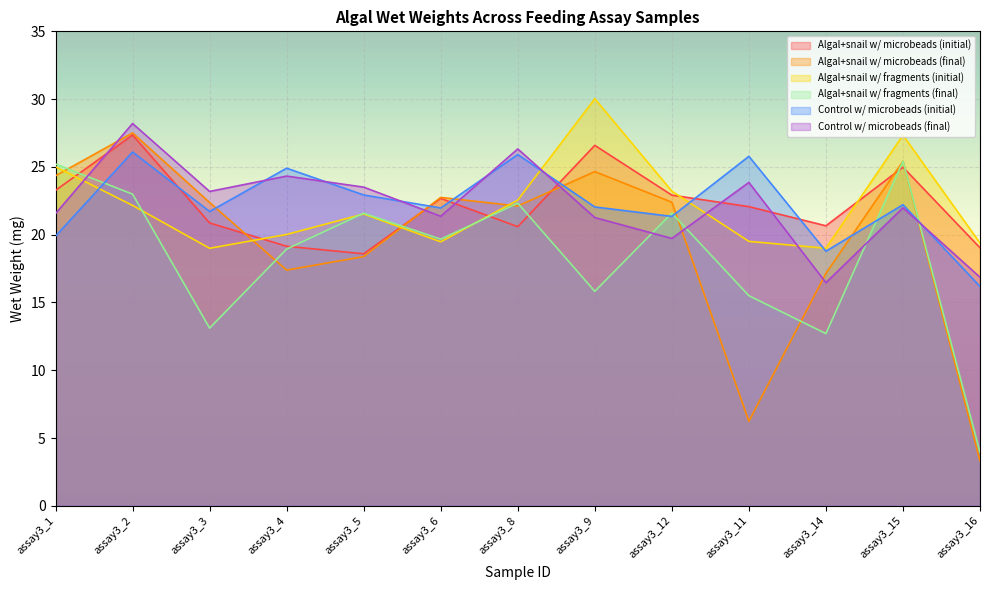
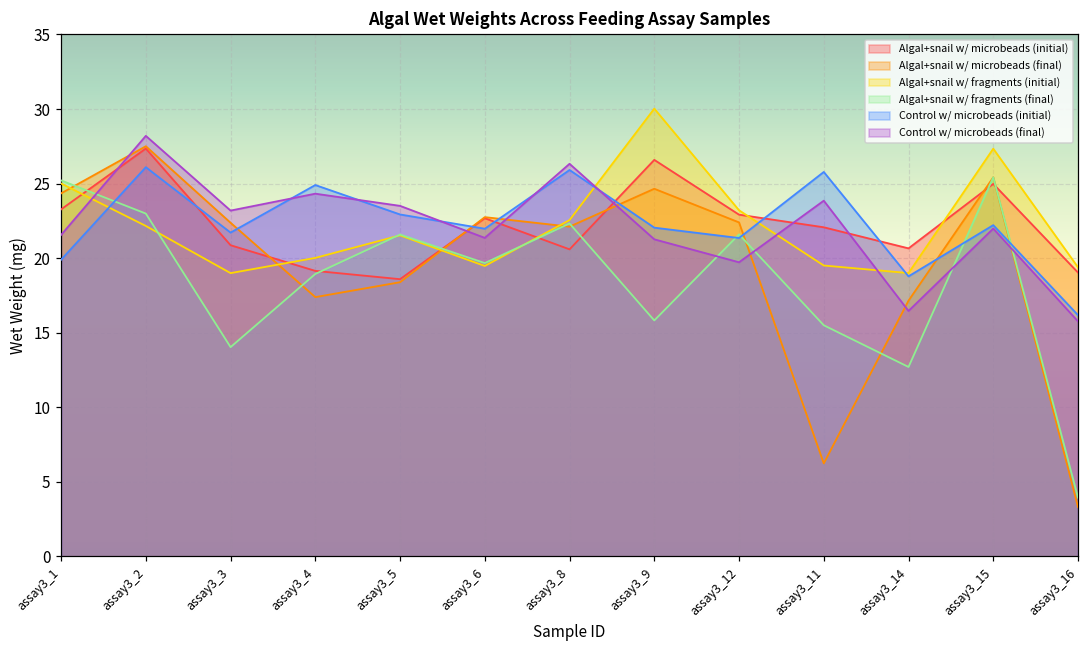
  {
    "Algal+snail w/ fragments (final)": {
      "assay3_1": 25.2,
      "assay3_2": 23.0,
-     "assay3_3": 13.1,
+     "assay3_3": 14.0,
      "assay3_4": 18.9,
      "assay3_6": 19.7,
      "assay3_8": 22.3,
      "assay3_9": 15.8,
      "assay3_12": 21.6,
      "assay3_11": 15.5,
      "assay3_14": 12.7,
      "assay3_16": 3.9
    },
    "Control w/ microbeads (initial)": {
      "assay3_1": 19.9,
      "assay3_2": 26.1,
      "assay3_3": 21.7,
      "assay3_4": 24.9,
      "assay3_5": 22.9,
      "assay3_6": 22.0,
      "assay3_8": 25.9,
      "assay3_9": 22.0,
      "assay3_12": 21.4,
      "assay3_11": 25.8,
      "assay3_14": 18.8,
      "assay3_15": 22.2,
      "assay3_16": 16.2
    },
    "Control w/ microbeads (final)": {
      "assay3_1": 21.6,
      "assay3_2": 28.2,
      "assay3_3": 23.2,
      "assay3_4": 24.3,
      "assay3_5": 23.5,
      "assay3_6": 21.4,
      "assay3_8": 26.3,
      "assay3_9": 21.3,
      "assay3_12": 19.7,
      "assay3_11": 23.9,
      "assay3_14": 16.5,
      "assay3_15": 22.0,
-     "assay3_16": 16.9
+     "assay3_16": 15.8
    }
  }
